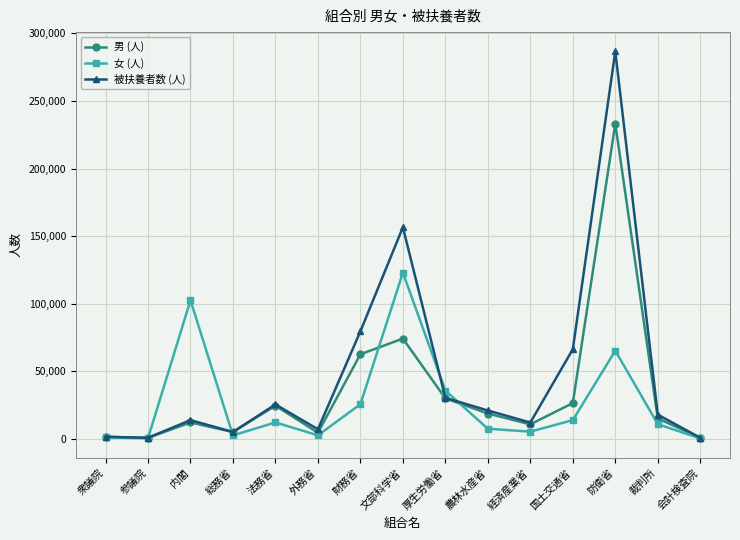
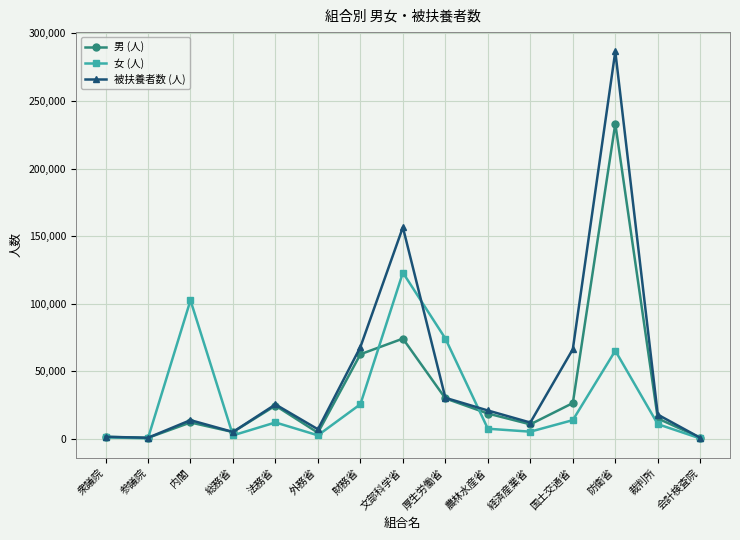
  {
    "男 (人)": {
      "外務省": "5,000",
      "財務省": "63,000",
      "文部科学省": "74,000",
      "農林水産省": "19,000",
      "国土交通省": "27,000",
      "防衛省": "233,000",
      "裁判所": "15,000"
    },
    "女 (人)": {
      "内閣": "103,000",
      "総務省": "3,000",
      "法務省": "12,000",
      "外務省": "3,000",
      "財務省": "26,000",
      "文部科学省": "123,000",
-     "厚生労働省": "36,000",
+     "厚生労働省": "74,000",
      "農林水産省": "8,000",
      "経済産業省": "5,000",
      "国土交通省": "14,000",
      "防衛省": "65,000",
      "裁判所": "11,000"
    },
    "被扶養者数 (人)": {
      "外務省": "7,000",
-     "財務省": "80,000",
+     "財務省": "68,000",
      "文部科学省": "157,000",
      "農林水産省": "21,000",
      "国土交通省": "66,000",
      "防衛省": "287,000",
      "裁判所": "18,000"
    }
  }
